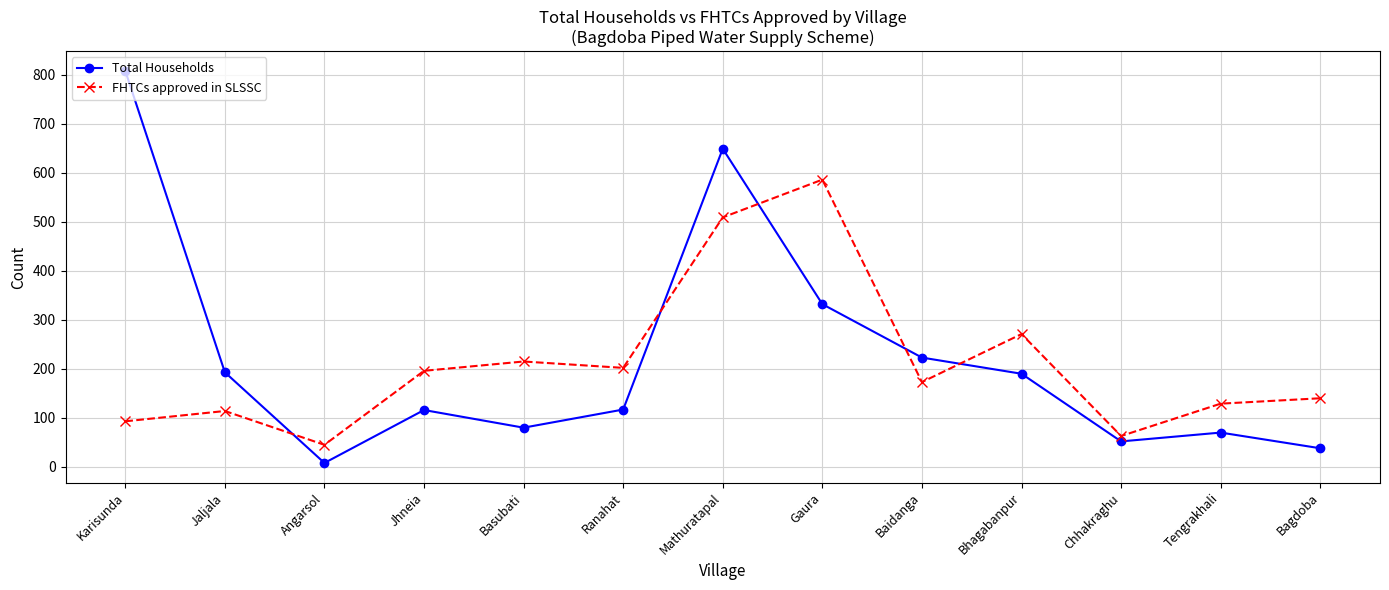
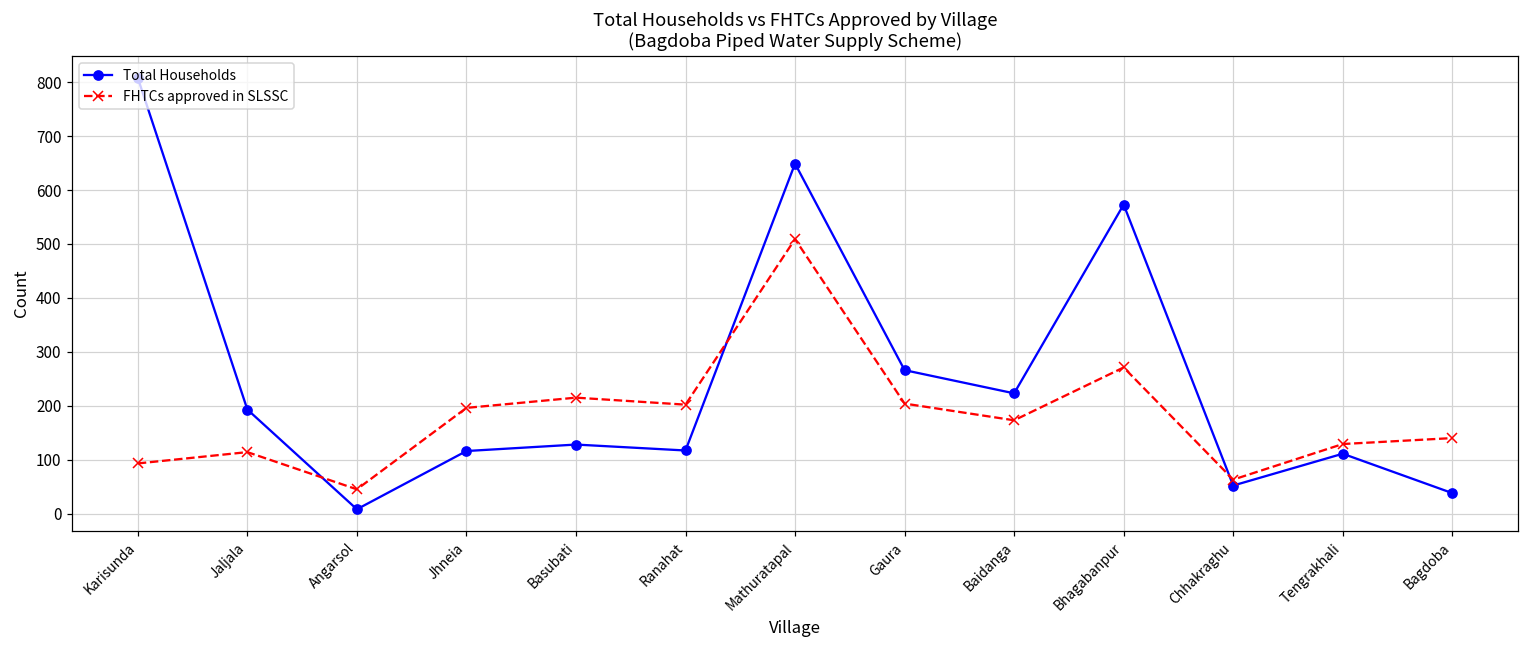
  {
    "Total Households": {
      "Jaljala": 190,
      "Angarsol": 10,
      "Jhneia": 120,
-     "Basubati": 80,
+     "Basubati": 130,
      "Ranahat": 120,
      "Mathuratapal": 650,
-     "Gaura": 330,
+     "Gaura": 270,
      "Baidanga": 220,
-     "Bhagabanpur": 190,
+     "Bhagabanpur": 570,
      "Chhakraghu": 50,
-     "Tengrakhali": 70,
+     "Tengrakhali": 110,
      "Bagdoba": 40
    },
    "FHTCs approved in SLSSC": {
      "Karisunda": 90,
      "Jaljala": 110,
      "Angarsol": 50,
      "Jhneia": 200,
      "Basubati": 220,
      "Ranahat": 200,
      "Mathuratapal": 510,
-     "Gaura": 590,
+     "Gaura": 200,
      "Baidanga": 170,
      "Bhagabanpur": 270,
      "Chhakraghu": 60,
      "Tengrakhali": 130,
      "Bagdoba": 140
    }
  }
